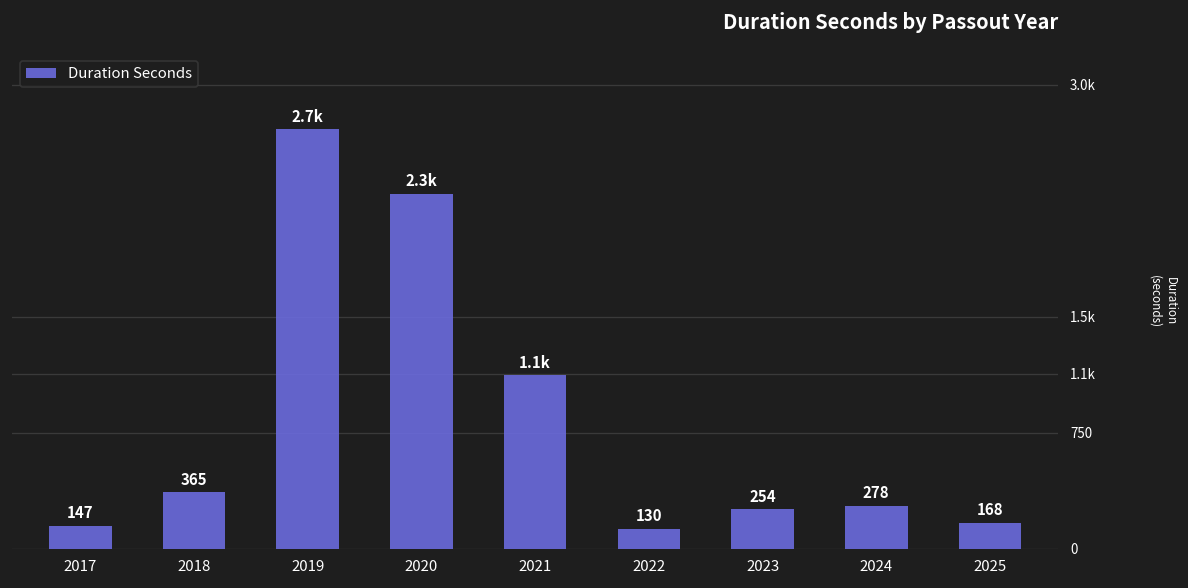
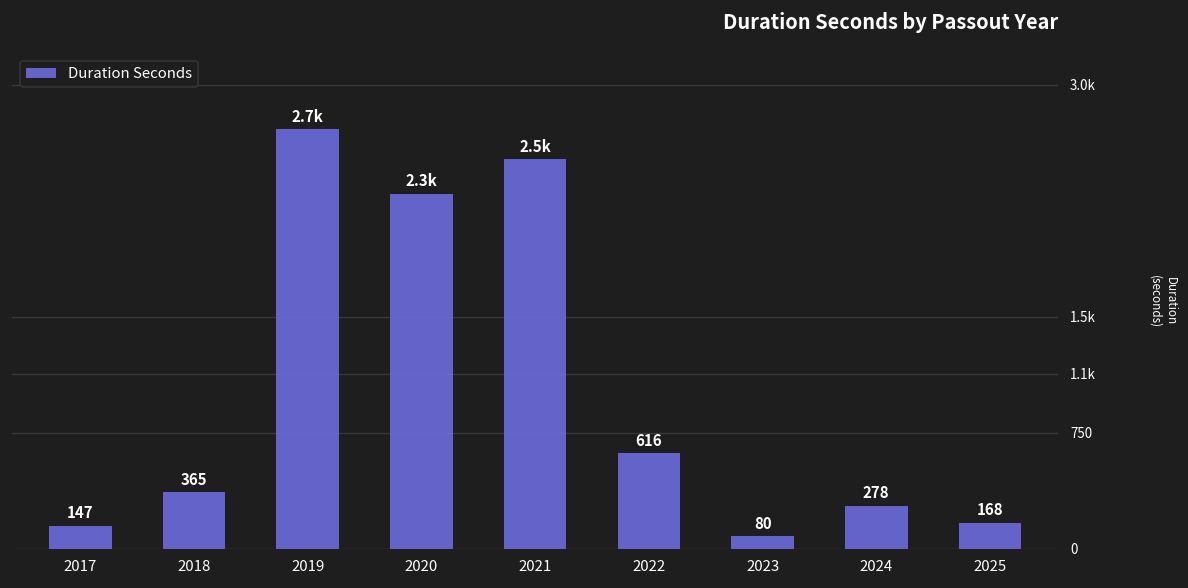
  {
    "2017": "147",
    "2018": "365",
    "2019": "2.7k",
    "2020": "2.3k",
-   "2021": "1.1k",
-   "2022": "130",
-   "2023": "254",
+   "2021": "2.5k",
+   "2022": "616",
+   "2023": "80",
    "2024": "278",
    "2025": "168"
  }
